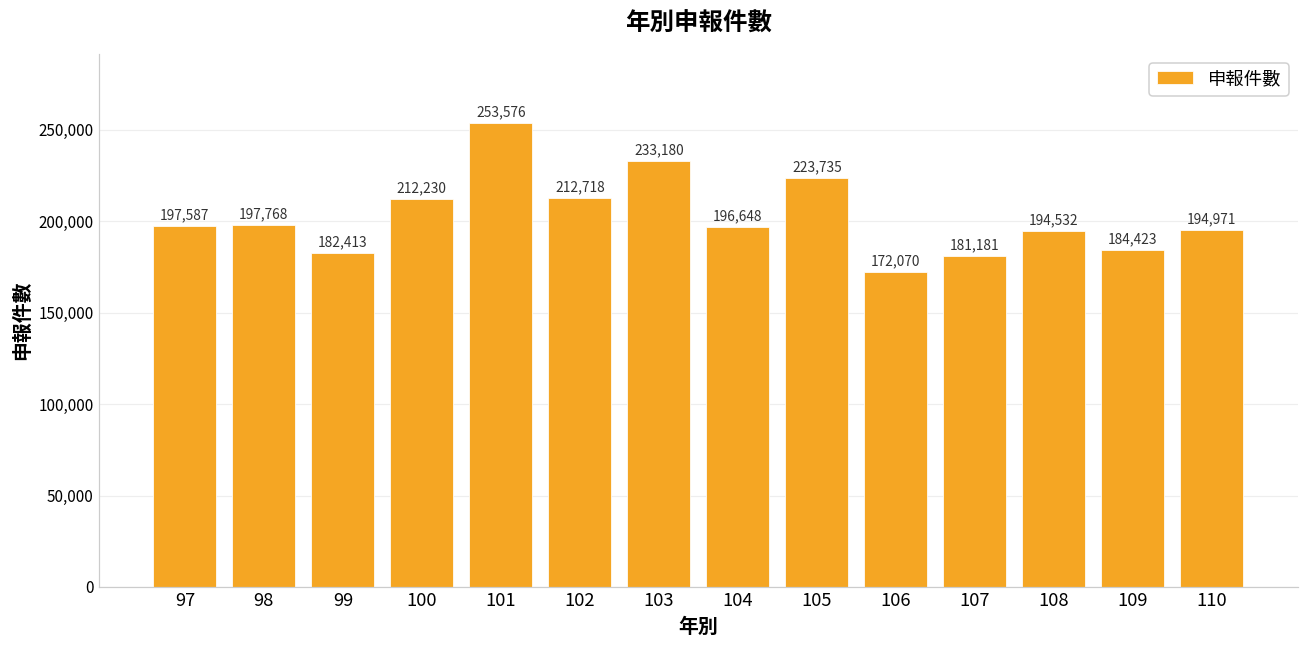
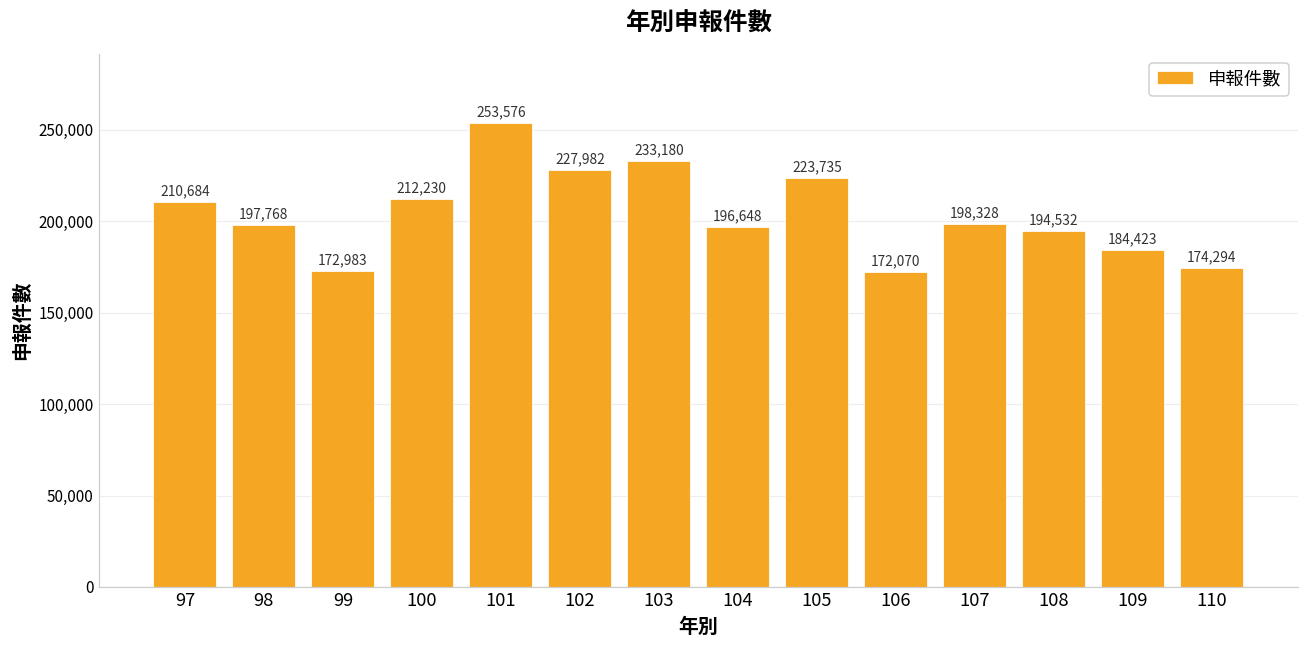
  {
-   "97": "197,587",
+   "97": "210,684",
    "98": "197,768",
-   "99": "182,413",
+   "99": "172,983",
    "100": "212,230",
    "101": "253,576",
-   "102": "212,718",
+   "102": "227,982",
    "103": "233,180",
    "104": "196,648",
    "105": "223,735",
    "106": "172,070",
-   "107": "181,181",
+   "107": "198,328",
    "108": "194,532",
    "109": "184,423",
-   "110": "194,971"
+   "110": "174,294"
  }
